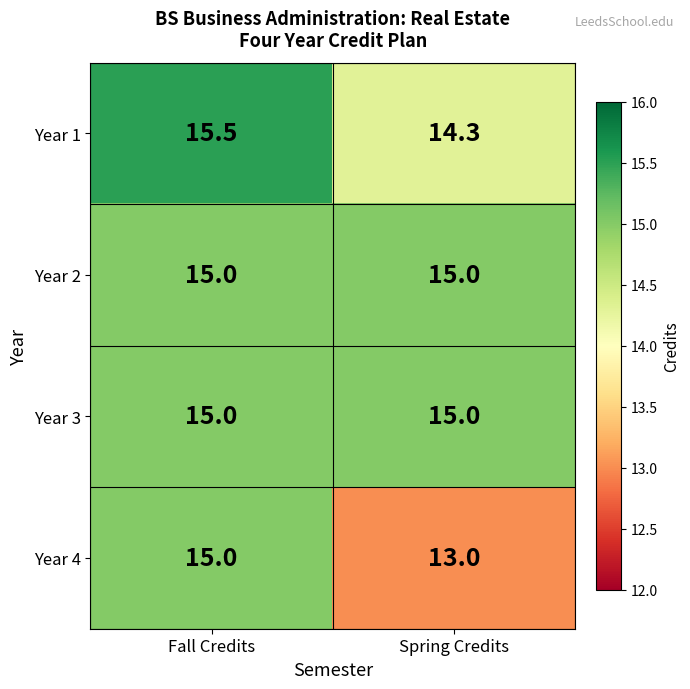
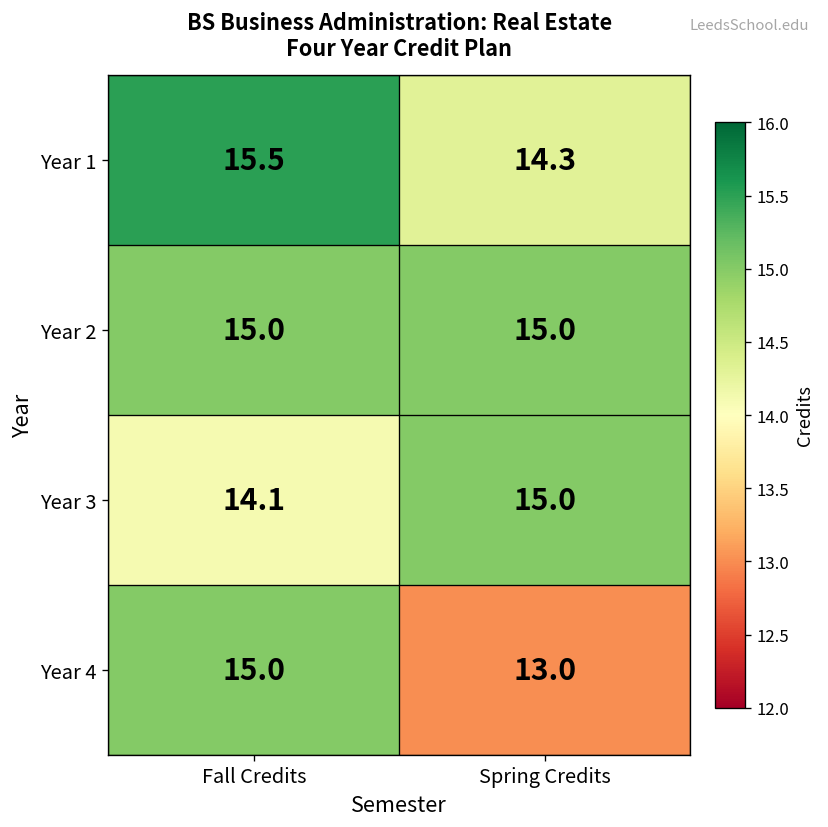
  {
    "Year 1": {
      "Fall Credits": 15.5,
      "Spring Credits": 14.3
    },
    "Year 2": {
      "Fall Credits": 15.0,
      "Spring Credits": 15.0
    },
    "Year 3": {
-     "Fall Credits": 15.0,
+     "Fall Credits": 14.1,
      "Spring Credits": 15.0
    },
    "Year 4": {
      "Fall Credits": 15.0,
      "Spring Credits": 13.0
    }
  }
